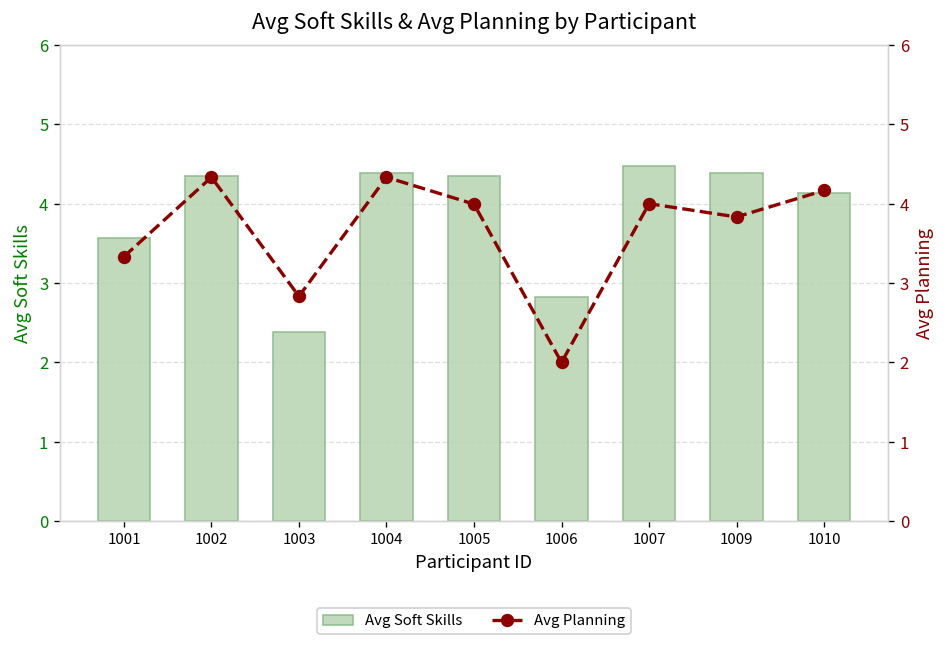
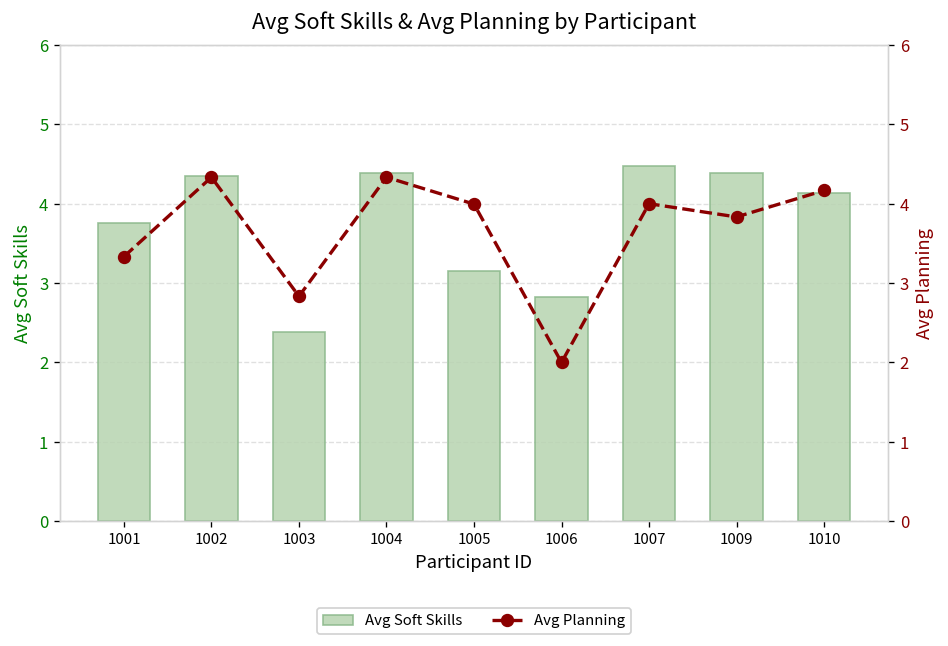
  {
    "Avg Soft Skills": {
-     "1001": 3.6,
+     "1001": 3.8,
      "1002": 4.3,
      "1003": 2.4,
      "1004": 4.4,
-     "1005": 4.3,
+     "1005": 3.1,
      "1006": 2.8,
      "1007": 4.5,
      "1009": 4.4,
      "1010": 4.1
    },
    "Avg Planning": {
      "1001": 3.3,
      "1002": 4.3,
      "1003": 2.8,
      "1004": 4.3,
      "1005": 4.0,
      "1006": 2.0,
      "1007": 4.0,
      "1009": 3.8,
      "1010": 4.2
    }
  }
